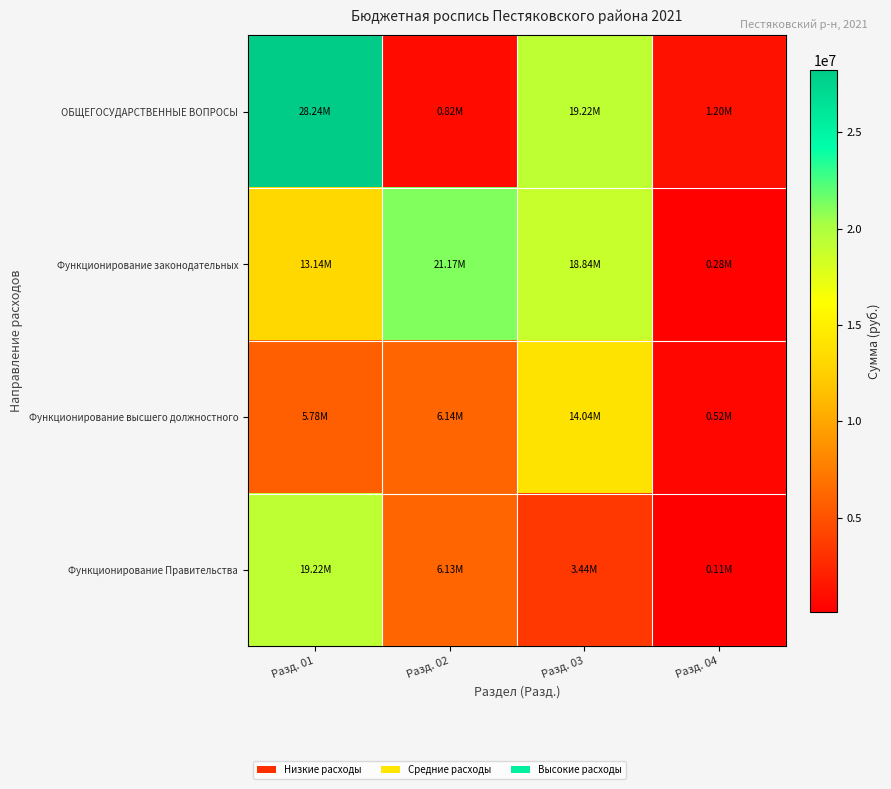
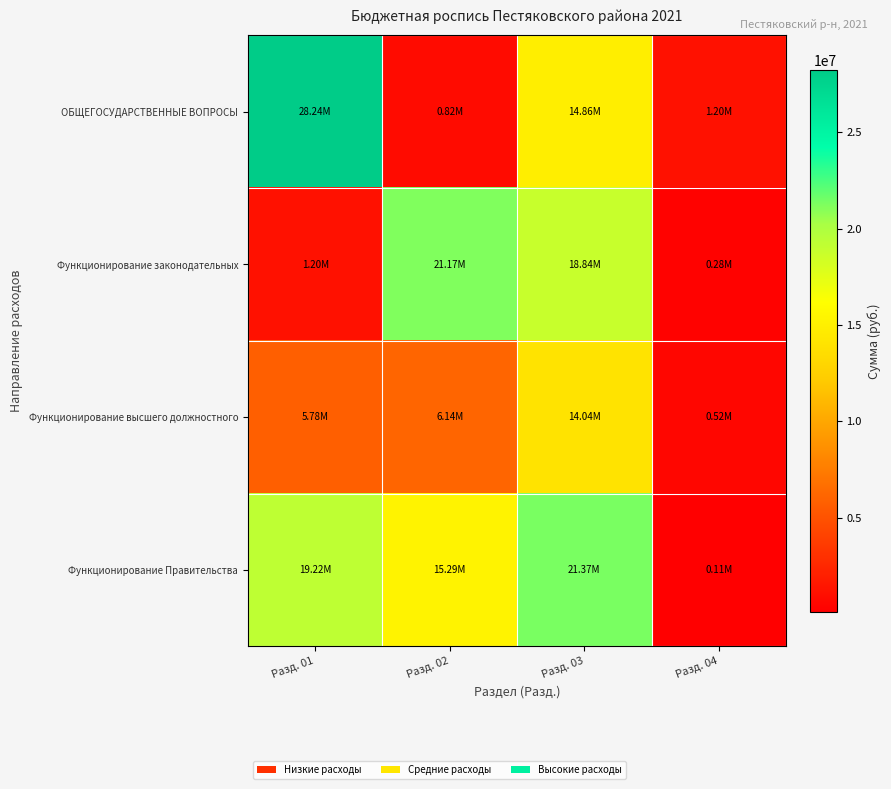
  {
    "ОБЩЕГОСУДАРСТВЕННЫЕ ВОПРОСЫ": {
      "Разд. 01": "28.24M",
      "Разд. 02": "0.82M",
-     "Разд. 03": "19.22M",
+     "Разд. 03": "14.86M",
      "Разд. 04": "1.20M"
    },
    "Функционирование законодательных": {
-     "Разд. 01": "13.14M",
+     "Разд. 01": "1.20M",
      "Разд. 02": "21.17M",
      "Разд. 03": "18.84M",
      "Разд. 04": "0.28M"
    },
    "Функционирование высшего должностного": {
      "Разд. 01": "5.78M",
      "Разд. 02": "6.14M",
      "Разд. 03": "14.04M",
      "Разд. 04": "0.52M"
    },
    "Функционирование Правительства": {
      "Разд. 01": "19.22M",
-     "Разд. 02": "6.13M",
-     "Разд. 03": "3.44M",
+     "Разд. 02": "15.29M",
+     "Разд. 03": "21.37M",
      "Разд. 04": "0.11M"
    }
  }
